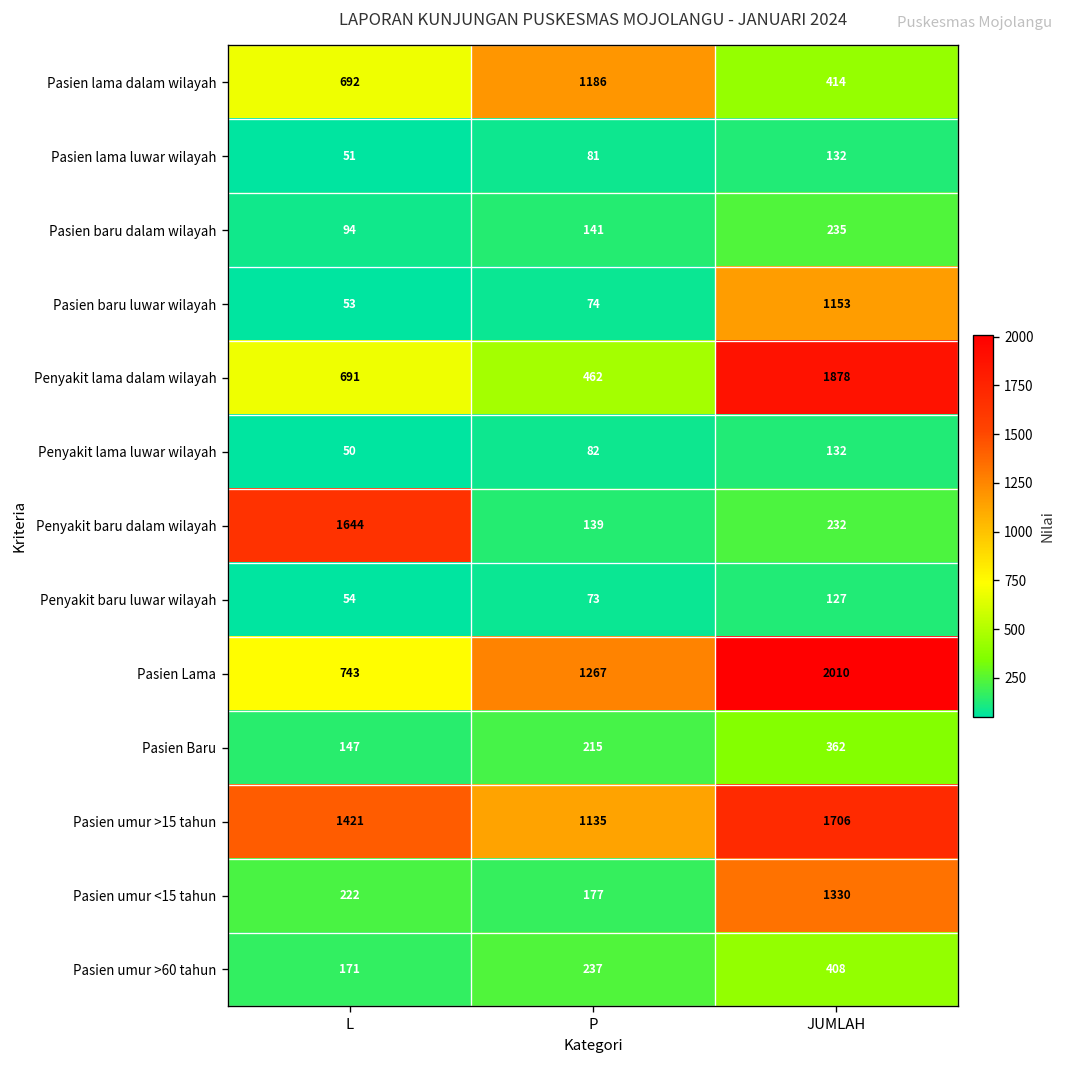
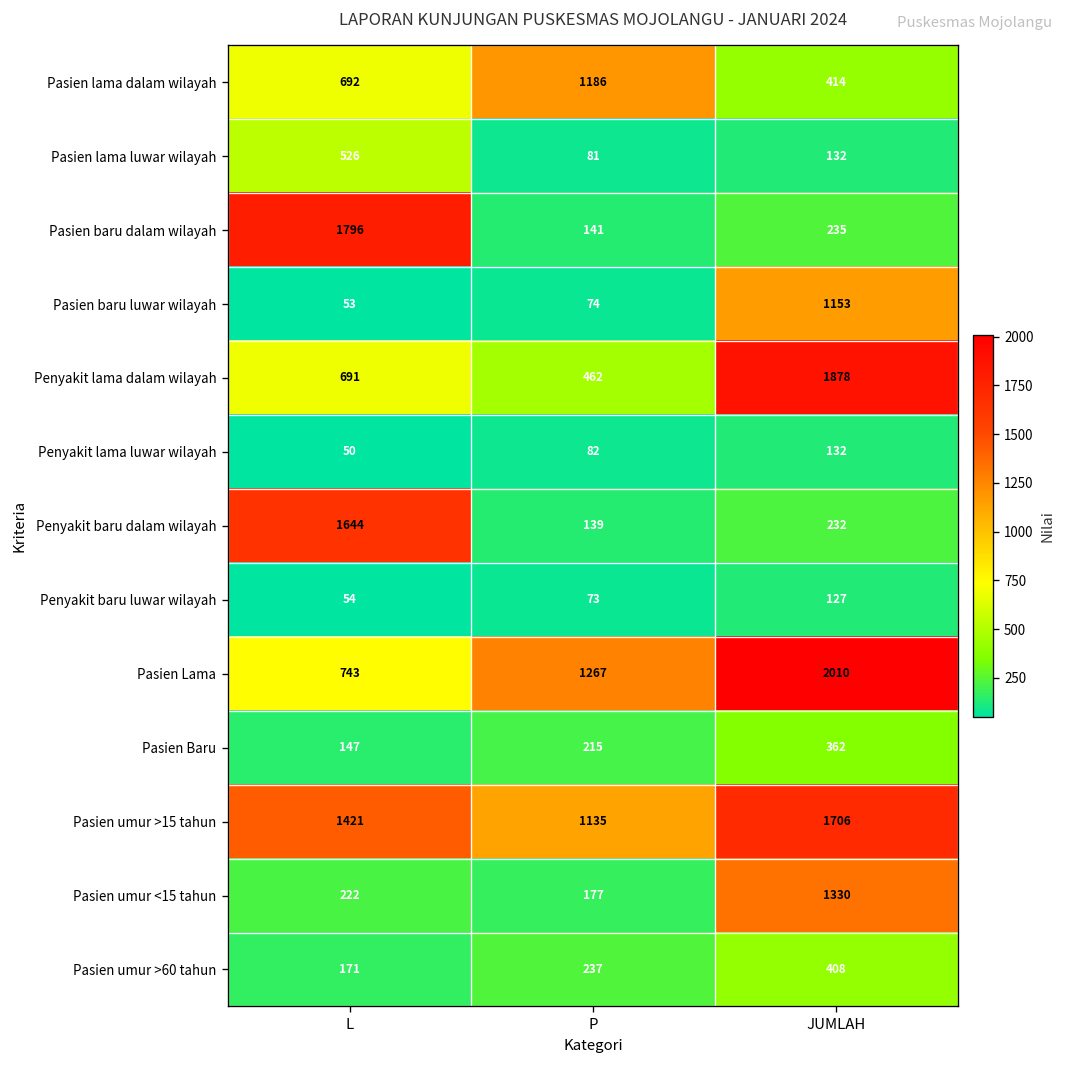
  {
    "Pasien lama dalam wilayah": {
      "L": 692,
      "P": 1186,
      "JUMLAH": 414
    },
    "Pasien lama luwar wilayah": {
-     "L": 51,
+     "L": 526,
      "P": 81,
      "JUMLAH": 132
    },
    "Pasien baru dalam wilayah": {
-     "L": 94,
+     "L": 1796,
      "P": 141,
      "JUMLAH": 235
    },
    "Pasien baru luwar wilayah": {
      "L": 53,
      "P": 74,
      "JUMLAH": 1153
    },
    "Penyakit lama dalam wilayah": {
      "L": 691,
      "P": 462,
      "JUMLAH": 1878
    },
    "Penyakit lama luwar wilayah": {
      "L": 50,
      "P": 82,
      "JUMLAH": 132
    },
    "Penyakit baru dalam wilayah": {
      "L": 1644,
      "P": 139,
      "JUMLAH": 232
    },
    "Penyakit baru luwar wilayah": {
      "L": 54,
      "P": 73,
      "JUMLAH": 127
    },
    "Pasien Lama": {
      "L": 743,
      "P": 1267,
      "JUMLAH": 2010
    },
    "Pasien Baru": {
      "L": 147,
      "P": 215,
      "JUMLAH": 362
    },
    "Pasien umur >15 tahun": {
      "L": 1421,
      "P": 1135,
      "JUMLAH": 1706
    },
    "Pasien umur <15 tahun": {
      "L": 222,
      "P": 177,
      "JUMLAH": 1330
    },
    "Pasien umur >60 tahun": {
      "L": 171,
      "P": 237,
      "JUMLAH": 408
    }
  }
